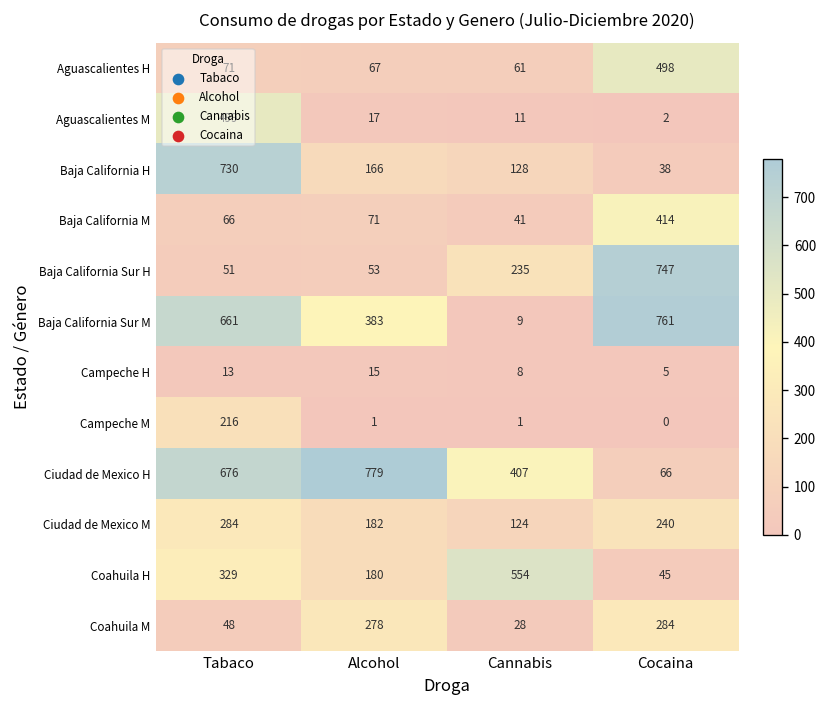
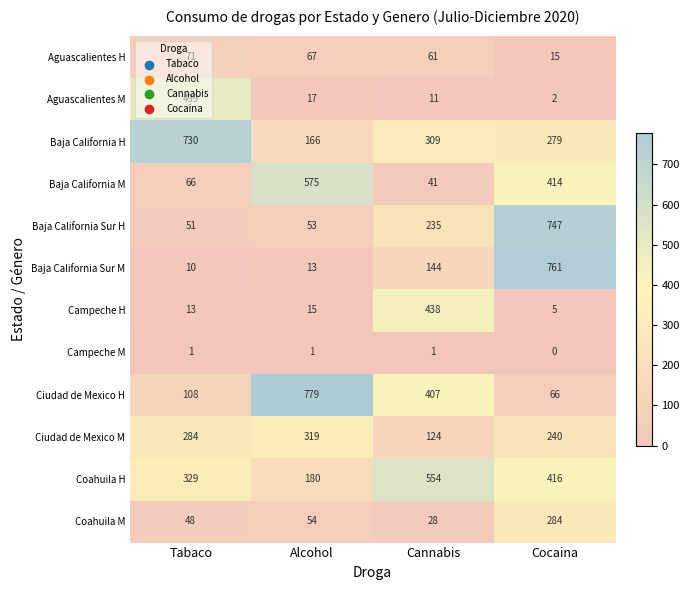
  {
    "Aguascalientes H": {
      "Alcohol": 67,
      "Cannabis": 61,
-     "Cocaina": 498
+     "Cocaina": 15
    },
    "Aguascalientes M": {
      "Alcohol": 17,
      "Cannabis": 11,
      "Cocaina": 2
    },
    "Baja California H": {
      "Tabaco": 730,
      "Alcohol": 166,
-     "Cannabis": 128,
-     "Cocaina": 38
+     "Cannabis": 309,
+     "Cocaina": 279
    },
    "Baja California M": {
      "Tabaco": 66,
-     "Alcohol": 71,
+     "Alcohol": 575,
      "Cannabis": 41,
      "Cocaina": 414
    },
    "Baja California Sur H": {
      "Tabaco": 51,
      "Alcohol": 53,
      "Cannabis": 235,
      "Cocaina": 747
    },
    "Baja California Sur M": {
-     "Tabaco": 661,
-     "Alcohol": 383,
-     "Cannabis": 9,
+     "Tabaco": 10,
+     "Alcohol": 13,
+     "Cannabis": 144,
      "Cocaina": 761
    },
    "Campeche H": {
      "Tabaco": 13,
      "Alcohol": 15,
-     "Cannabis": 8,
+     "Cannabis": 438,
      "Cocaina": 5
    },
    "Campeche M": {
-     "Tabaco": 216,
+     "Tabaco": 1,
      "Alcohol": 1,
      "Cannabis": 1,
      "Cocaina": 0
    },
    "Ciudad de Mexico H": {
-     "Tabaco": 676,
+     "Tabaco": 108,
      "Alcohol": 779,
      "Cannabis": 407,
      "Cocaina": 66
    },
    "Ciudad de Mexico M": {
      "Tabaco": 284,
-     "Alcohol": 182,
+     "Alcohol": 319,
      "Cannabis": 124,
      "Cocaina": 240
    },
    "Coahuila H": {
      "Tabaco": 329,
      "Alcohol": 180,
      "Cannabis": 554,
-     "Cocaina": 45
+     "Cocaina": 416
    },
    "Coahuila M": {
      "Tabaco": 48,
-     "Alcohol": 278,
+     "Alcohol": 54,
      "Cannabis": 28,
      "Cocaina": 284
    }
  }
